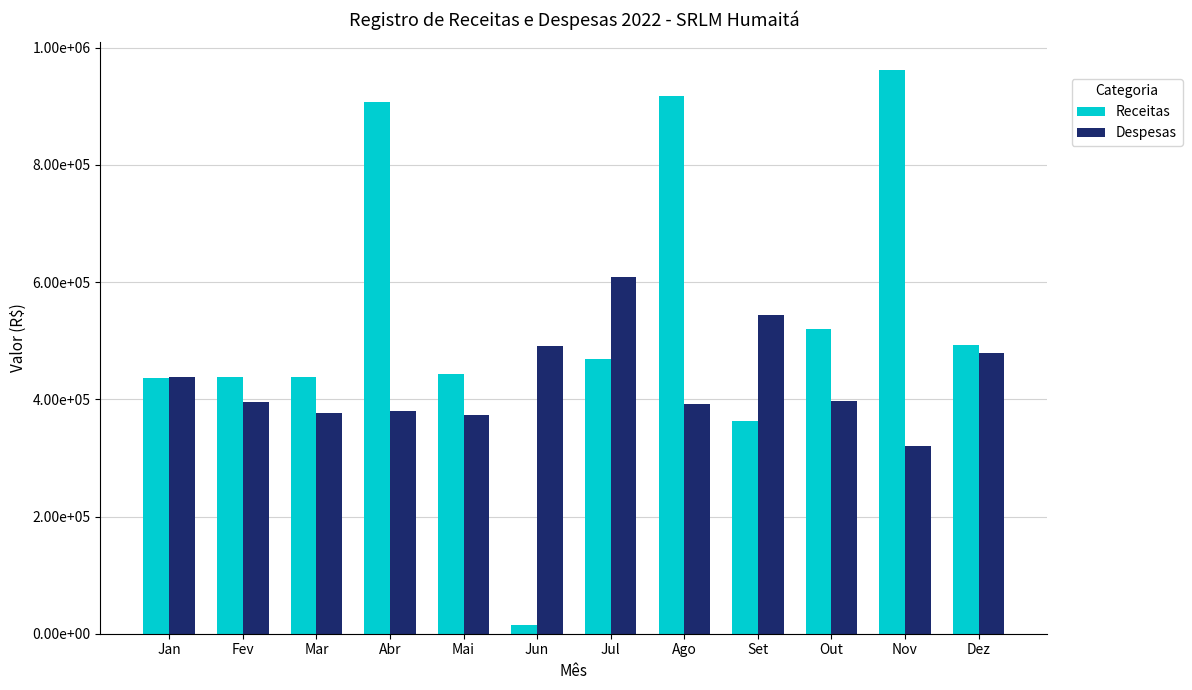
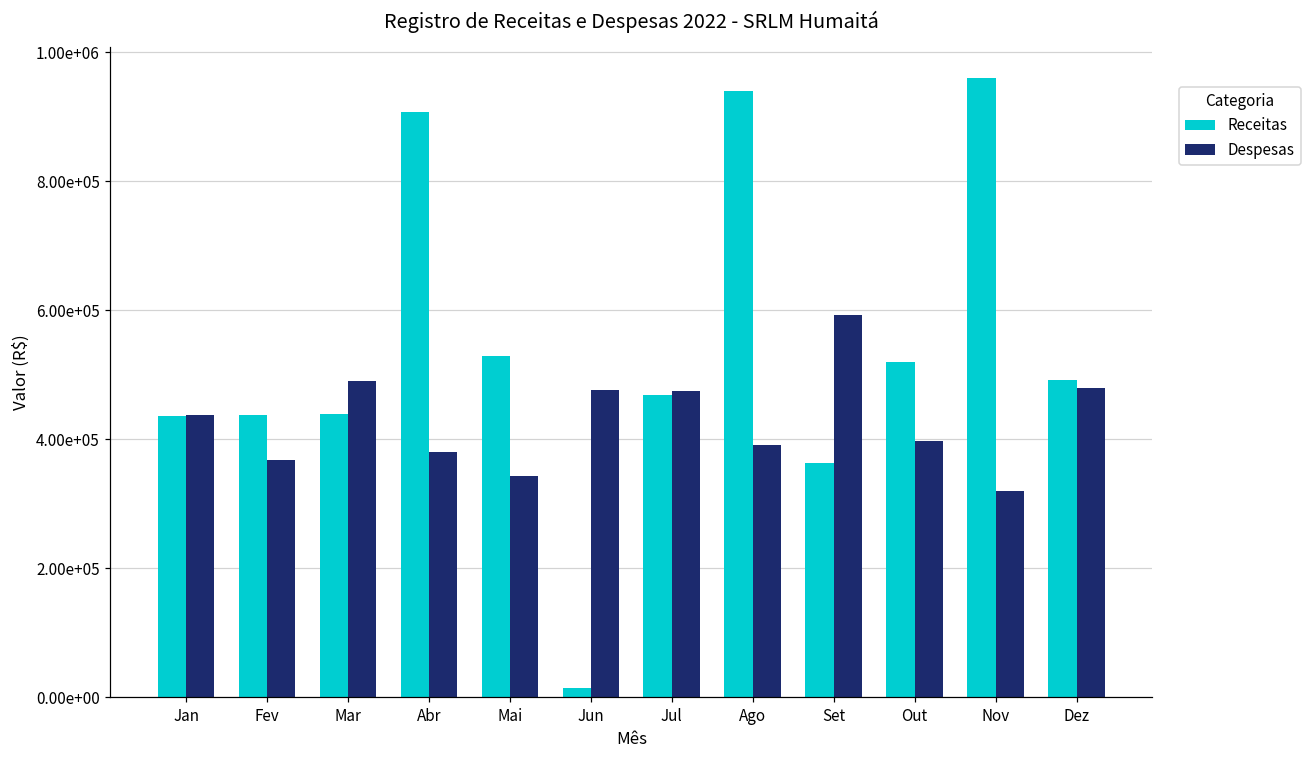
  {
    "Receitas": {
      "Jan": 440000,
      "Fev": 440000,
      "Mar": 440000,
      "Abr": 910000,
-     "Mai": 440000,
+     "Mai": 530000,
      "Jun": 10000,
      "Jul": 470000,
-     "Ago": 920000,
+     "Ago": 940000,
      "Set": 360000,
      "Out": 520000,
      "Nov": 960000,
      "Dez": 490000
    },
    "Despesas": {
      "Jan": 440000,
-     "Fev": 400000,
-     "Mar": 380000,
+     "Fev": 370000,
+     "Mar": 490000,
      "Abr": 380000,
-     "Mai": 370000,
-     "Jun": 490000,
-     "Jul": 610000,
+     "Mai": 340000,
+     "Jun": 480000,
+     "Jul": 480000,
      "Ago": 390000,
-     "Set": 540000,
+     "Set": 590000,
      "Out": 400000,
      "Nov": 320000,
      "Dez": 480000
    }
  }
